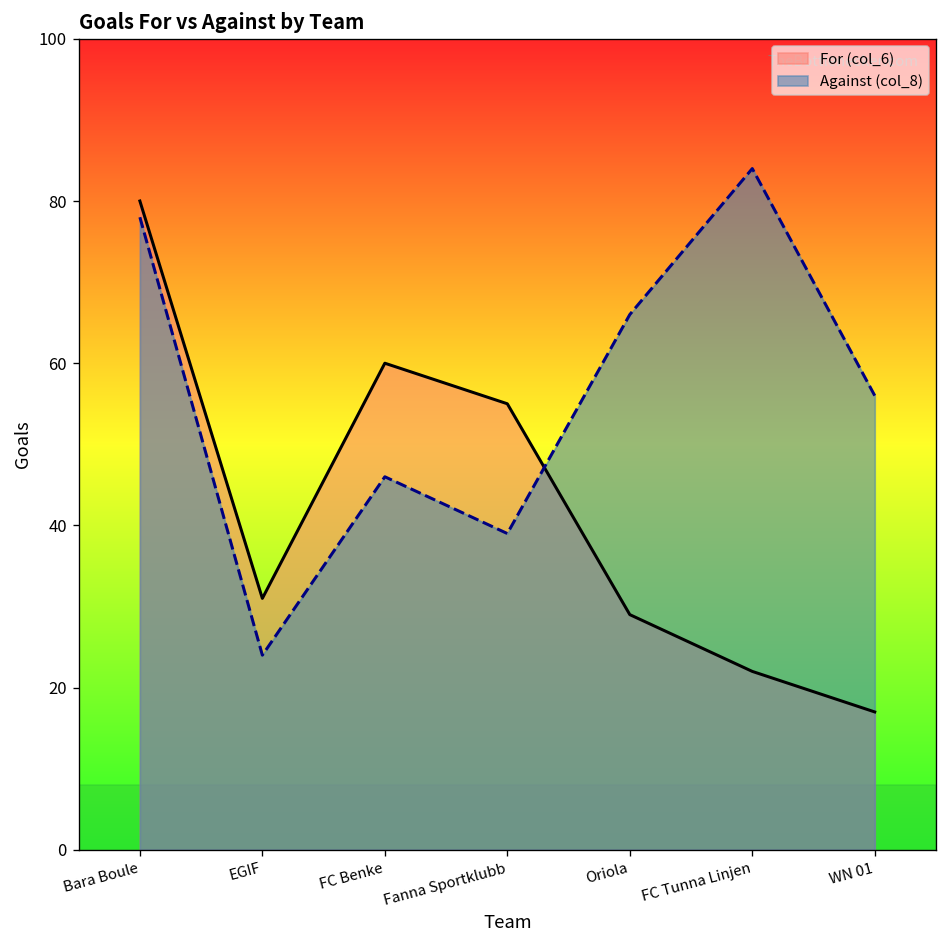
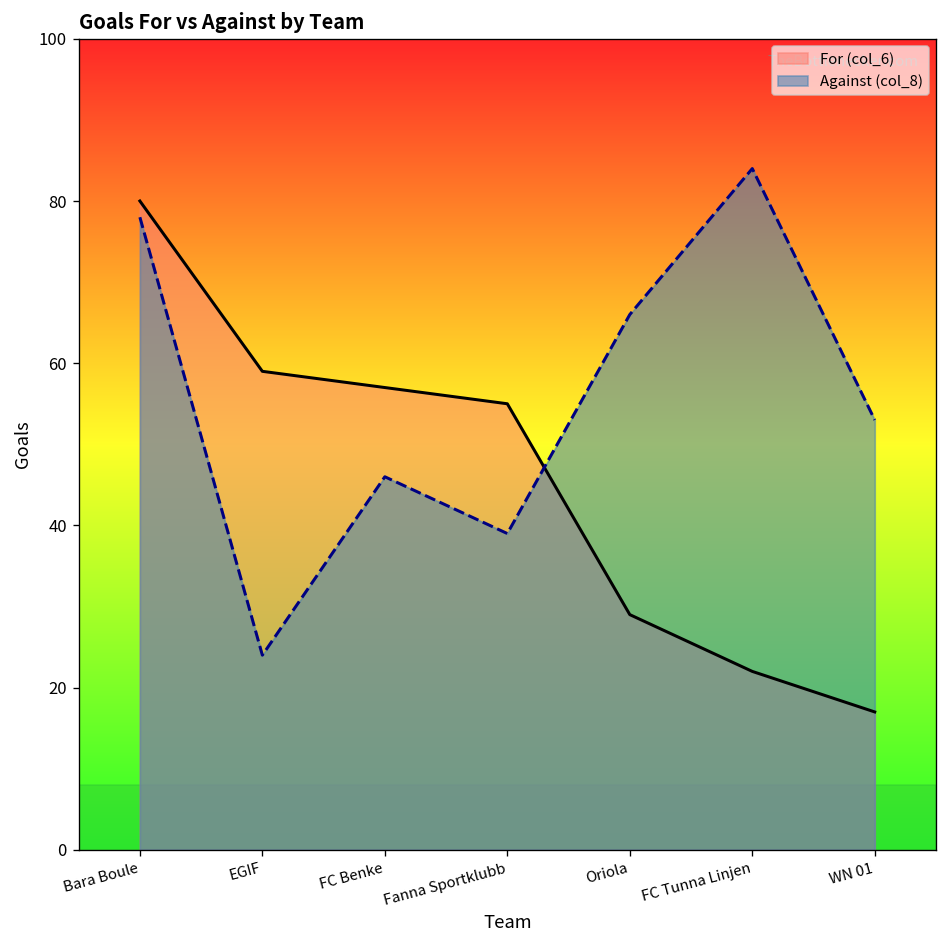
  {
    "For (col_6)": {
      "Bara Boule": 80,
-     "EGIF": 31,
-     "FC Benke": 60,
+     "EGIF": 59,
+     "FC Benke": 57,
      "Fanna Sportklubb": 55,
      "Oriola": 29,
      "FC Tunna Linjen": 22,
      "WN 01": 17
    },
    "Against (col_8)": {
      "Bara Boule": 78,
      "EGIF": 24,
      "FC Benke": 46,
      "Fanna Sportklubb": 39,
      "Oriola": 66,
      "FC Tunna Linjen": 84,
-     "WN 01": 56
+     "WN 01": 53
    }
  }
